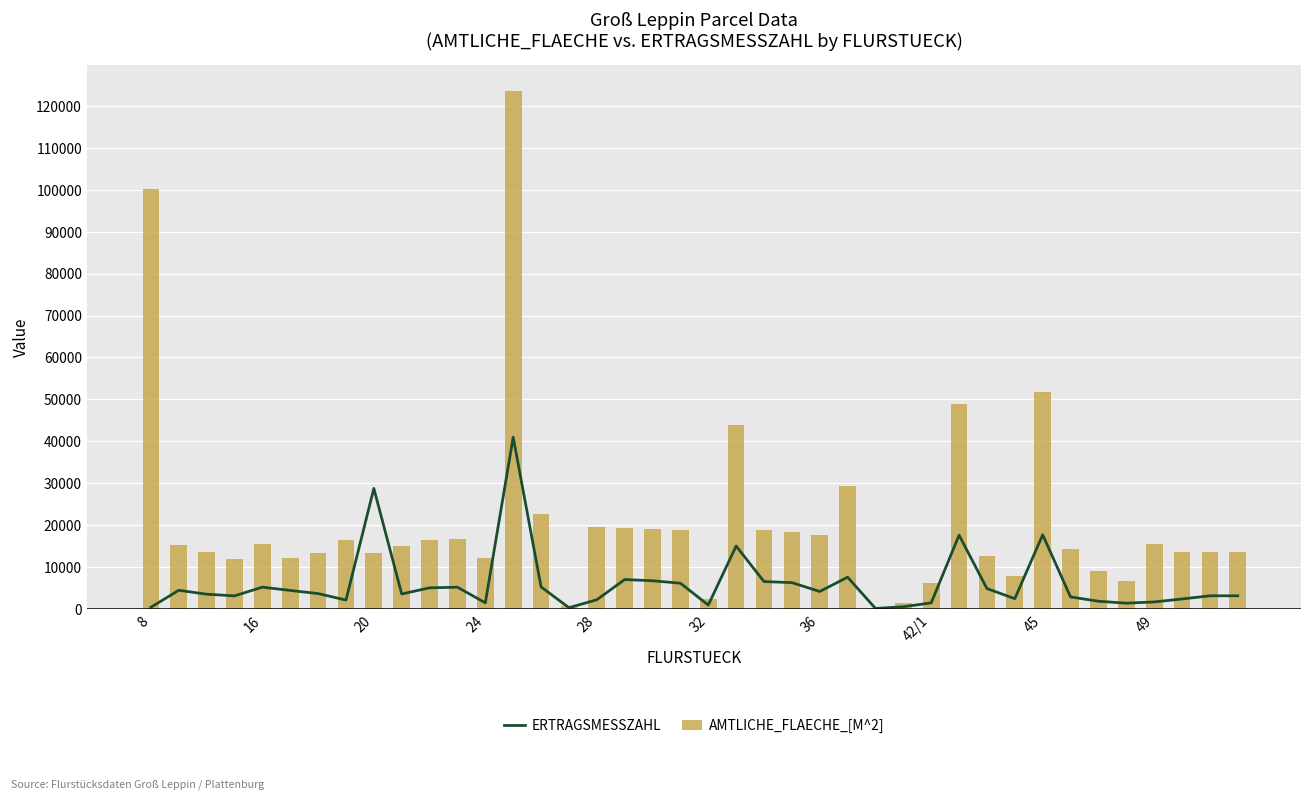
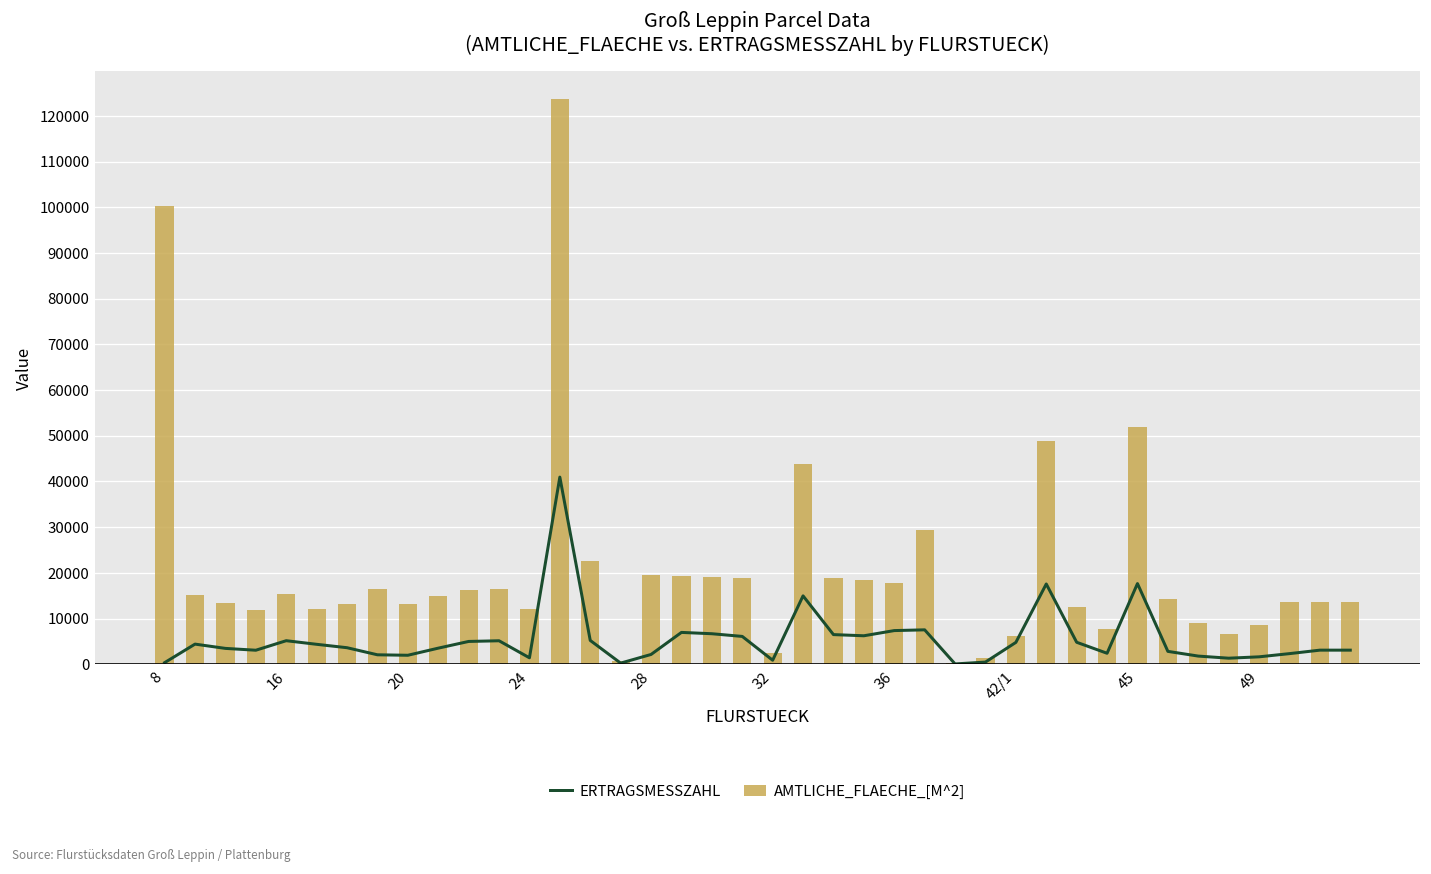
  {
    "ERTRAGSMESSZAHL": {
      "8": 0,
      "16": 5000,
-     "20": 29000,
+     "20": 2000,
      "24": 1000,
      "28": 2000,
      "32": 1000,
-     "36": 4000,
-     "42/1": 1000,
+     "36": 7000,
+     "42/1": 5000,
      "45": 18000,
      "49": 2000
    },
    "AMTLICHE_FLAECHE_[M^2]": {
      "8": 100000,
      "16": 15000,
      "20": 13000,
      "24": 12000,
      "28": 20000,
      "32": 2000,
      "36": 18000,
      "42/1": 6000,
      "45": 52000,
-     "49": 16000
+     "49": 9000
    }
  }
